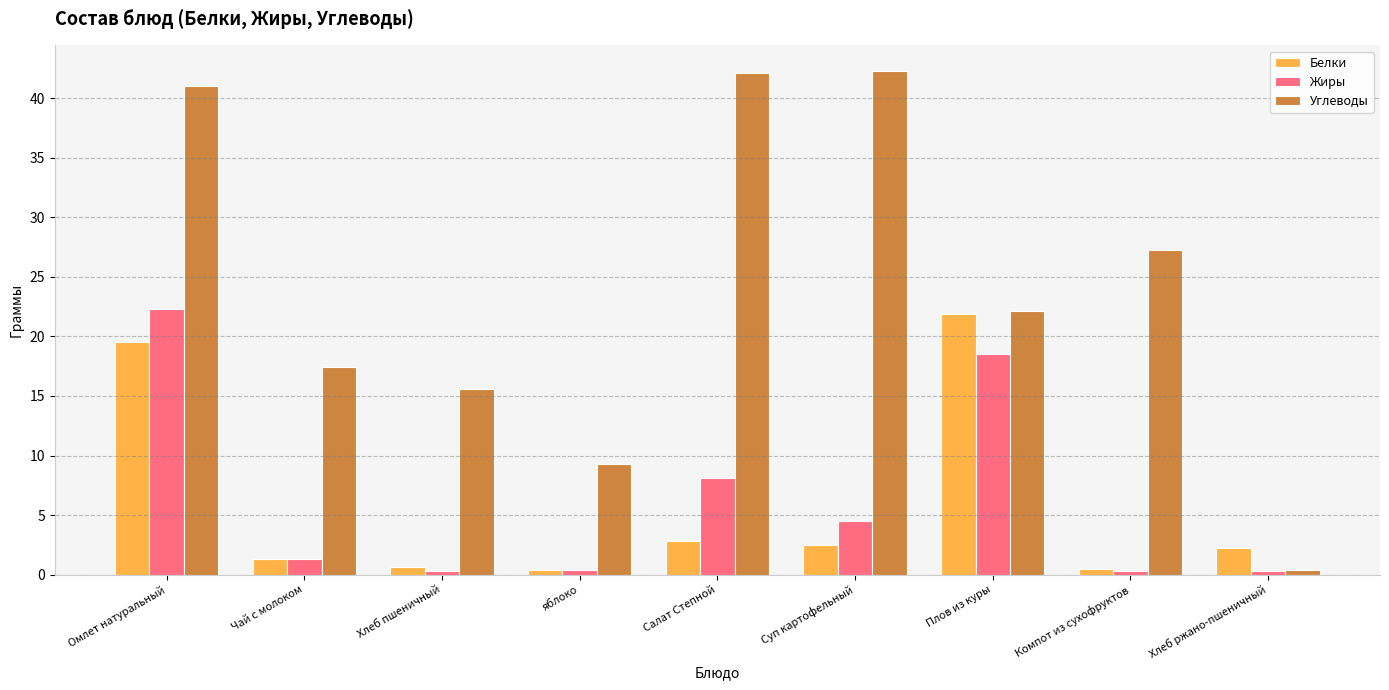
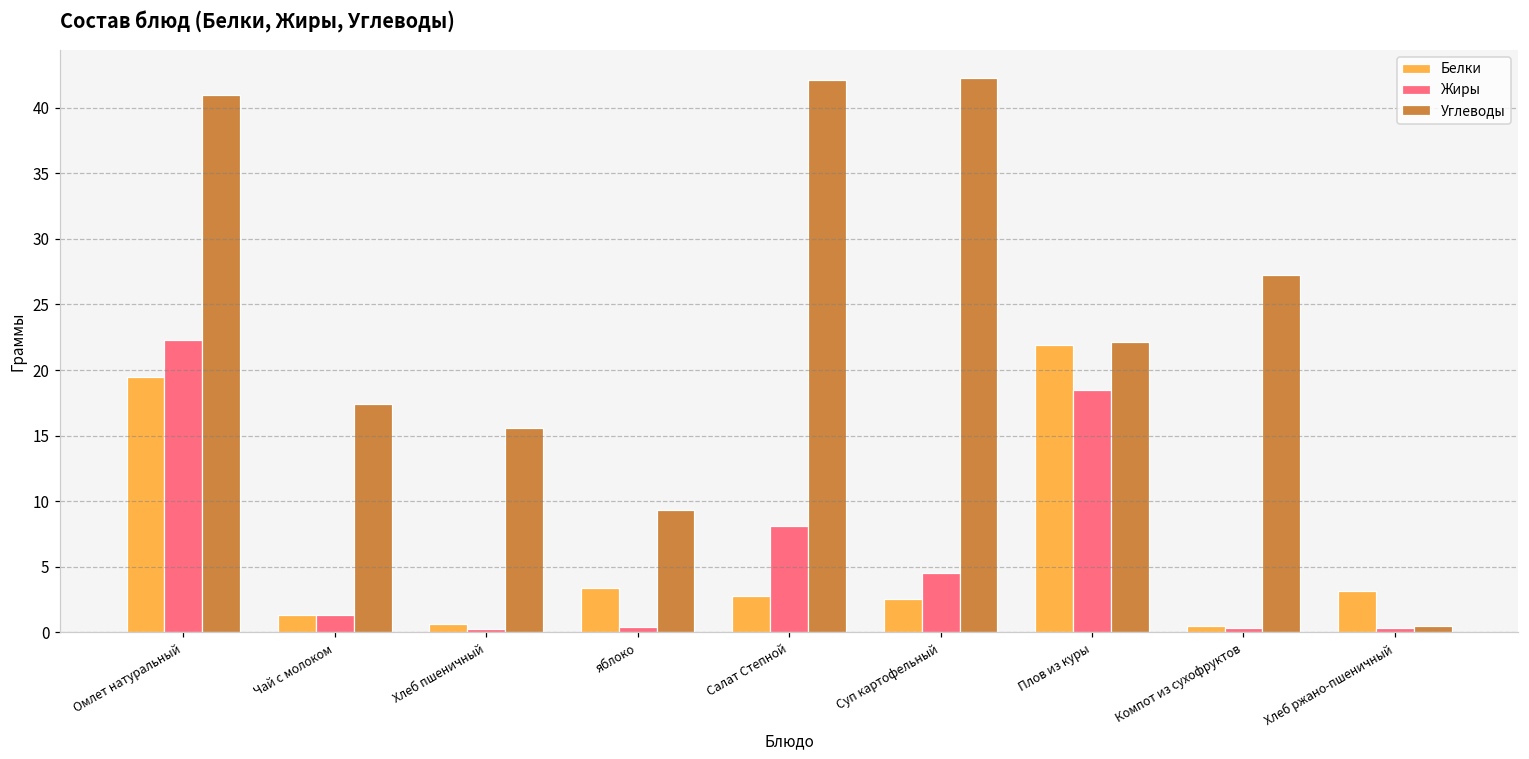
  {
    "Белки": {
      "Омлет натуральный": 19.5,
      "Чай с молоком": 1.3,
      "Хлеб пшеничный": 0.7,
-     "яблоко": 0.4,
+     "яблоко": 3.4,
      "Салат Степной": 2.8,
      "Суп картофельный": 2.5,
      "Плов из куры": 21.9,
      "Компот из сухофруктов": 0.5,
-     "Хлеб ржано-пшеничный": 2.2
+     "Хлеб ржано-пшеничный": 3.2
    },
    "Жиры": {
      "Омлет натуральный": 22.3,
      "Чай с молоком": 1.3,
      "Хлеб пшеничный": 0.3,
      "яблоко": 0.4,
      "Салат Степной": 8.1,
      "Суп картофельный": 4.5,
      "Плов из куры": 18.5,
      "Компот из сухофруктов": 0.3,
      "Хлеб ржано-пшеничный": 0.3
    },
    "Углеводы": {
      "Омлет натуральный": 41.0,
      "Чай с молоком": 17.4,
      "Хлеб пшеничный": 15.6,
      "яблоко": 9.3,
      "Салат Степной": 42.1,
      "Суп картофельный": 42.3,
      "Плов из куры": 22.1,
      "Компот из сухофруктов": 27.3,
      "Хлеб ржано-пшеничный": 0.4
    }
  }
